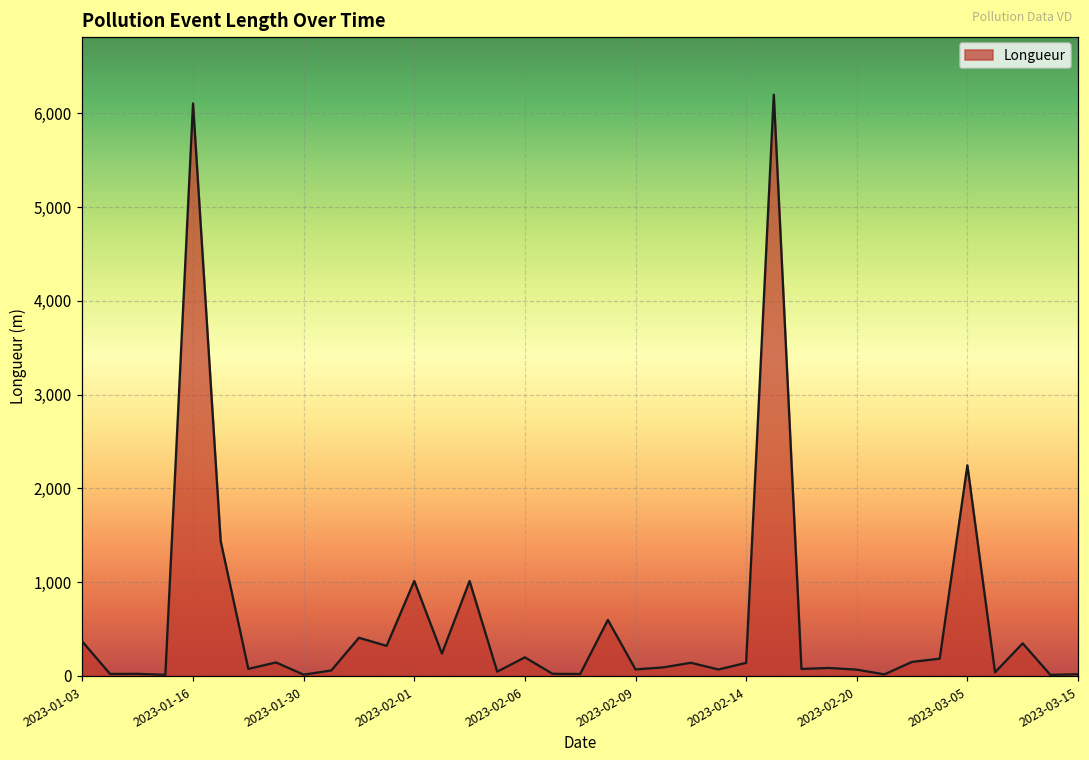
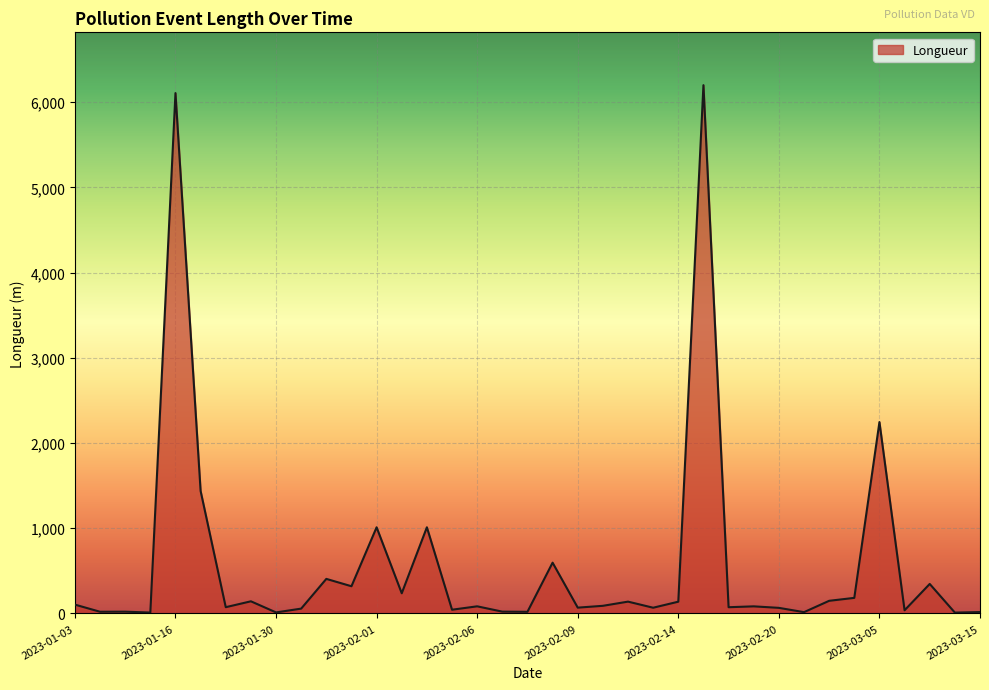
  {
-   "2023-01-03": "400",
+   "2023-01-03": "100",
    "2023-01-16": "6,100",
-   "2023-02-06": "200",
+   "2023-02-06": "100",
    "2023-02-14": "100",
    "2023-03-05": "2,200",
    "2023-03-15": "0"
  }
